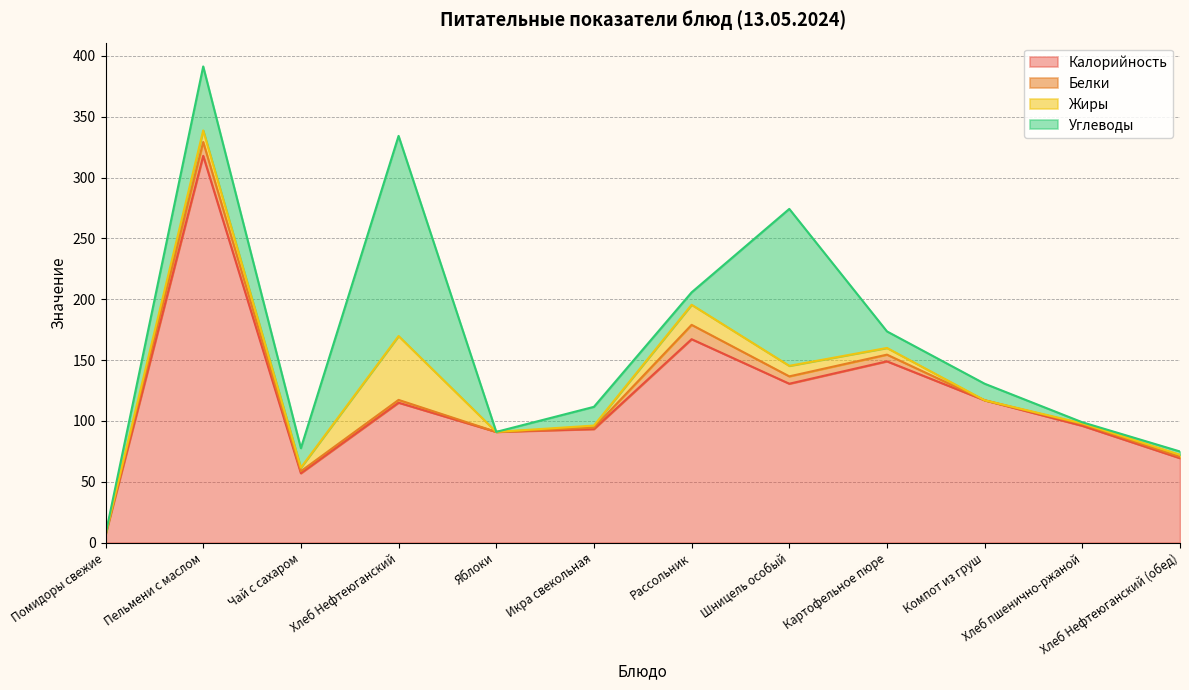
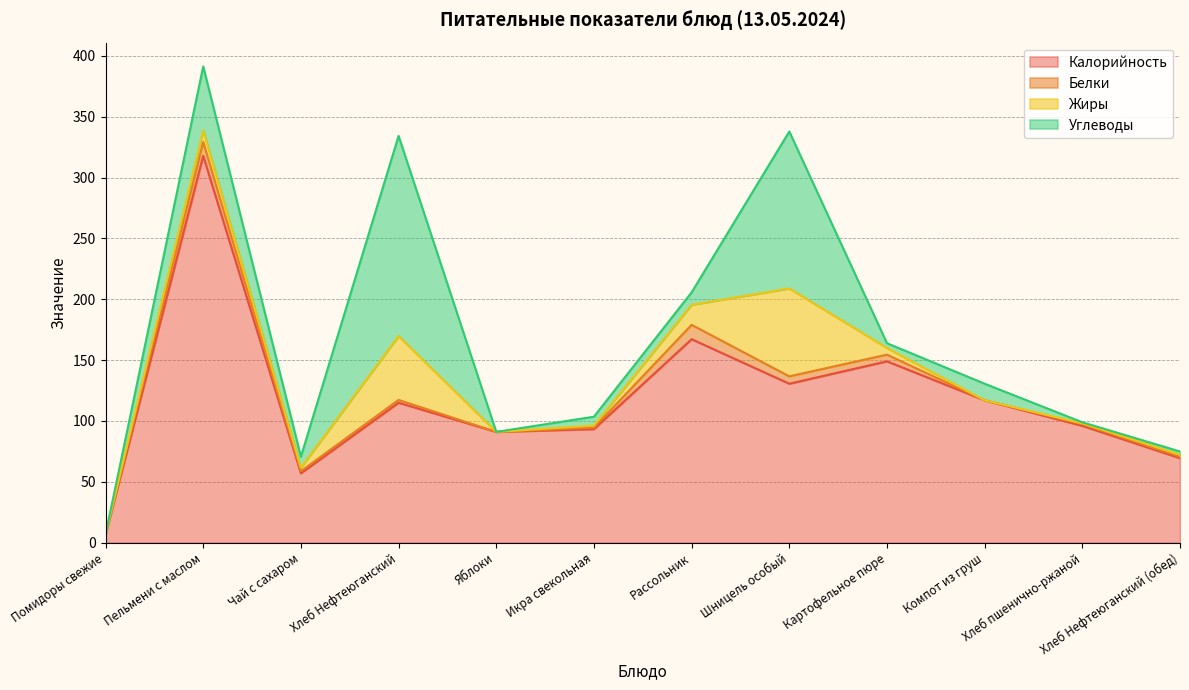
  {
    "Жиры": {
      "Пельмени с маслом": 10,
      "Чай с сахаром": 3,
      "Хлеб Нефтеюганский": 53,
      "Рассольник": 17,
-     "Шницель особый": 9,
+     "Шницель особый": 72,
      "Картофельное пюре": 6
    },
    "Углеводы": {
      "Пельмени с маслом": 53,
-     "Чай с сахаром": 16,
+     "Чай с сахаром": 9,
      "Хлеб Нефтеюганский": 165,
-     "Икра свекольная": 15,
+     "Икра свекольная": 7,
      "Рассольник": 10,
      "Шницель особый": 129,
-     "Картофельное пюре": 14,
+     "Картофельное пюре": 4,
      "Компот из груш": 14,
      "Хлеб Нефтеюганский (обед)": 3
    }
  }
